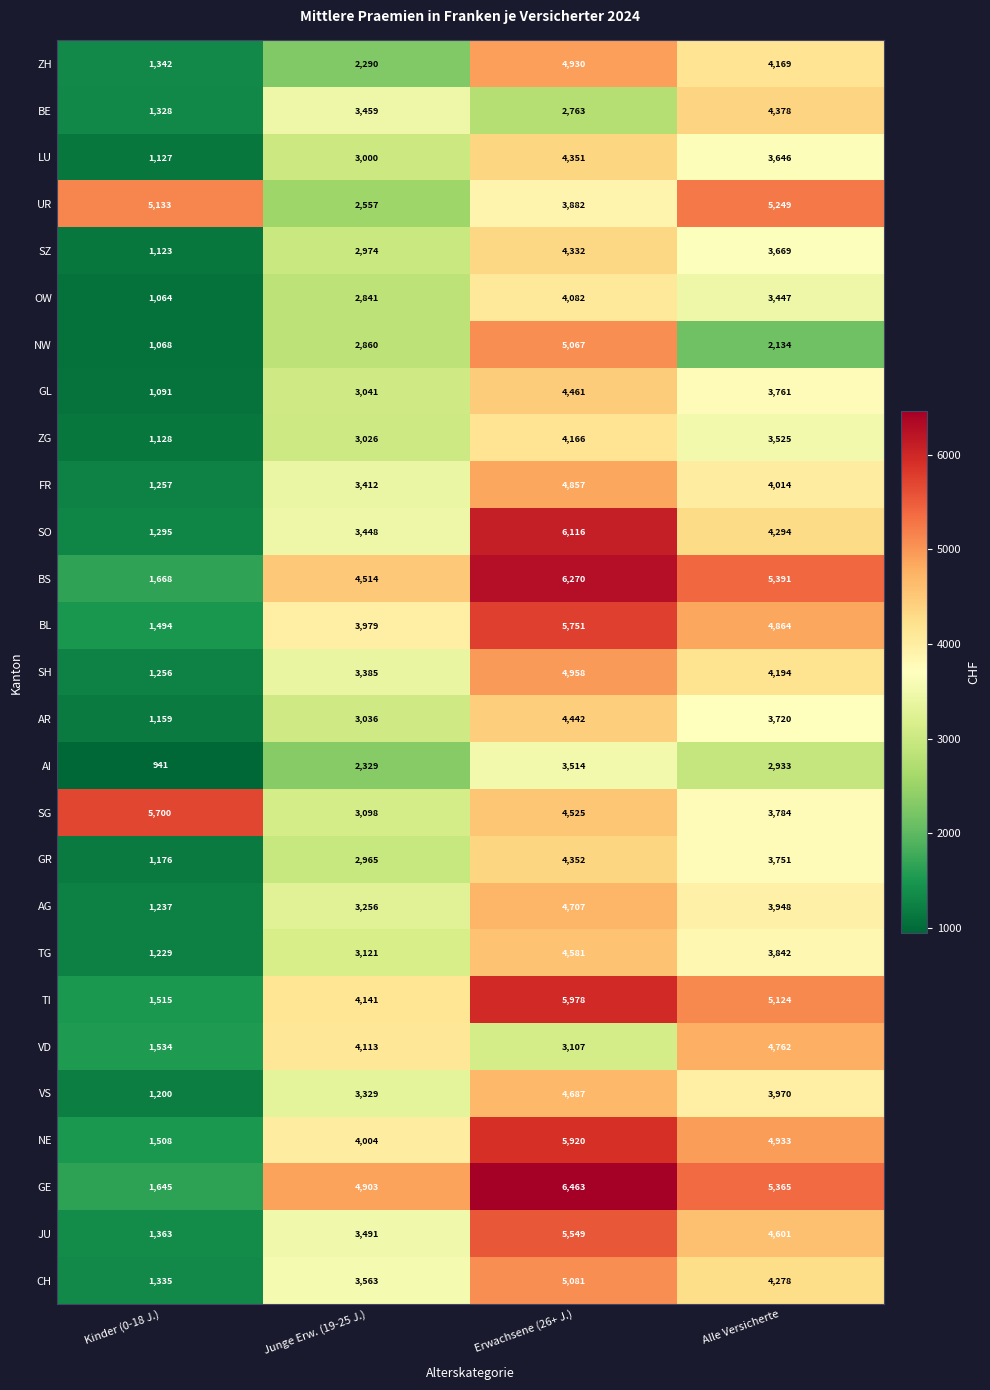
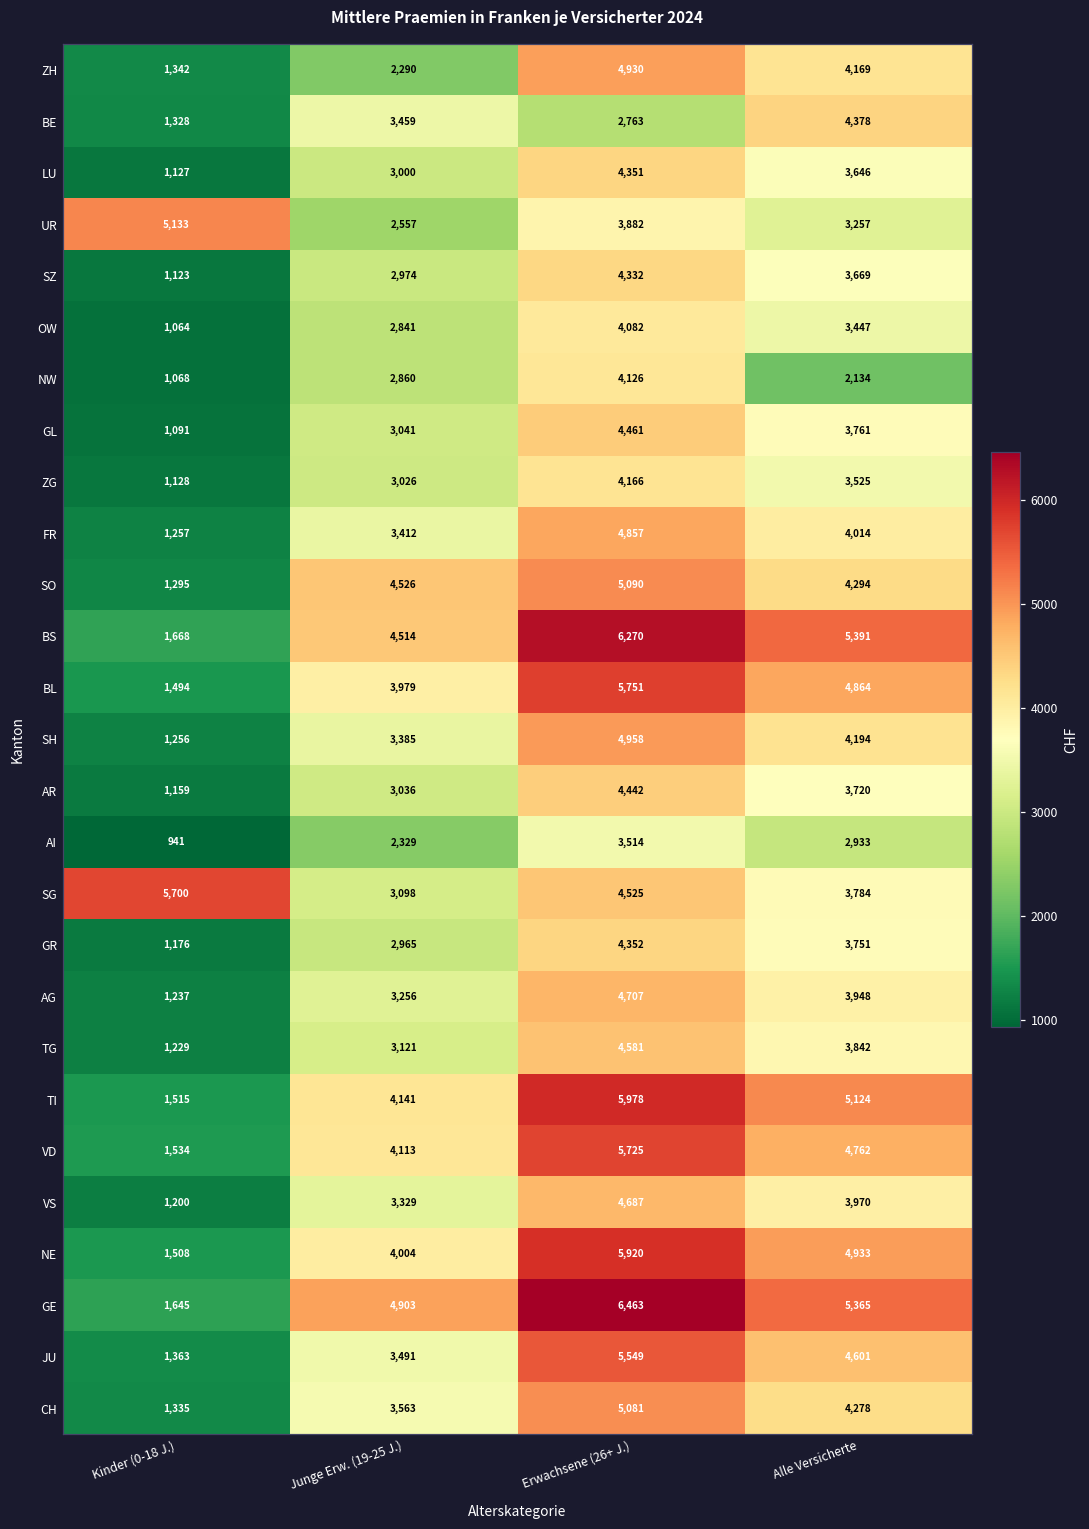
  {
    "ZH": {
      "Kinder (0-18 J.)": "1,342",
      "Junge Erw. (19-25 J.)": "2,290",
      "Erwachsene (26+ J.)": "4,930",
      "Alle Versicherte": "4,169"
    },
    "BE": {
      "Kinder (0-18 J.)": "1,328",
      "Junge Erw. (19-25 J.)": "3,459",
      "Erwachsene (26+ J.)": "2,763",
      "Alle Versicherte": "4,378"
    },
    "LU": {
      "Kinder (0-18 J.)": "1,127",
      "Junge Erw. (19-25 J.)": "3,000",
      "Erwachsene (26+ J.)": "4,351",
      "Alle Versicherte": "3,646"
    },
    "UR": {
      "Kinder (0-18 J.)": "5,133",
      "Junge Erw. (19-25 J.)": "2,557",
      "Erwachsene (26+ J.)": "3,882",
-     "Alle Versicherte": "5,249"
+     "Alle Versicherte": "3,257"
    },
    "SZ": {
      "Kinder (0-18 J.)": "1,123",
      "Junge Erw. (19-25 J.)": "2,974",
      "Erwachsene (26+ J.)": "4,332",
      "Alle Versicherte": "3,669"
    },
    "OW": {
      "Kinder (0-18 J.)": "1,064",
      "Junge Erw. (19-25 J.)": "2,841",
      "Erwachsene (26+ J.)": "4,082",
      "Alle Versicherte": "3,447"
    },
    "NW": {
      "Kinder (0-18 J.)": "1,068",
      "Junge Erw. (19-25 J.)": "2,860",
-     "Erwachsene (26+ J.)": "5,067",
+     "Erwachsene (26+ J.)": "4,126",
      "Alle Versicherte": "2,134"
    },
    "GL": {
      "Kinder (0-18 J.)": "1,091",
      "Junge Erw. (19-25 J.)": "3,041",
      "Erwachsene (26+ J.)": "4,461",
      "Alle Versicherte": "3,761"
    },
    "ZG": {
      "Kinder (0-18 J.)": "1,128",
      "Junge Erw. (19-25 J.)": "3,026",
      "Erwachsene (26+ J.)": "4,166",
      "Alle Versicherte": "3,525"
    },
    "FR": {
      "Kinder (0-18 J.)": "1,257",
      "Junge Erw. (19-25 J.)": "3,412",
      "Erwachsene (26+ J.)": "4,857",
      "Alle Versicherte": "4,014"
    },
    "SO": {
      "Kinder (0-18 J.)": "1,295",
-     "Junge Erw. (19-25 J.)": "3,448",
-     "Erwachsene (26+ J.)": "6,116",
+     "Junge Erw. (19-25 J.)": "4,526",
+     "Erwachsene (26+ J.)": "5,090",
      "Alle Versicherte": "4,294"
    },
    "BS": {
      "Kinder (0-18 J.)": "1,668",
      "Junge Erw. (19-25 J.)": "4,514",
      "Erwachsene (26+ J.)": "6,270",
      "Alle Versicherte": "5,391"
    },
    "BL": {
      "Kinder (0-18 J.)": "1,494",
      "Junge Erw. (19-25 J.)": "3,979",
      "Erwachsene (26+ J.)": "5,751",
      "Alle Versicherte": "4,864"
    },
    "SH": {
      "Kinder (0-18 J.)": "1,256",
      "Junge Erw. (19-25 J.)": "3,385",
      "Erwachsene (26+ J.)": "4,958",
      "Alle Versicherte": "4,194"
    },
    "AR": {
      "Kinder (0-18 J.)": "1,159",
      "Junge Erw. (19-25 J.)": "3,036",
      "Erwachsene (26+ J.)": "4,442",
      "Alle Versicherte": "3,720"
    },
    "AI": {
      "Kinder (0-18 J.)": "941",
      "Junge Erw. (19-25 J.)": "2,329",
      "Erwachsene (26+ J.)": "3,514",
      "Alle Versicherte": "2,933"
    },
    "SG": {
      "Kinder (0-18 J.)": "5,700",
      "Junge Erw. (19-25 J.)": "3,098",
      "Erwachsene (26+ J.)": "4,525",
      "Alle Versicherte": "3,784"
    },
    "GR": {
      "Kinder (0-18 J.)": "1,176",
      "Junge Erw. (19-25 J.)": "2,965",
      "Erwachsene (26+ J.)": "4,352",
      "Alle Versicherte": "3,751"
    },
    "AG": {
      "Kinder (0-18 J.)": "1,237",
      "Junge Erw. (19-25 J.)": "3,256",
      "Erwachsene (26+ J.)": "4,707",
      "Alle Versicherte": "3,948"
    },
    "TG": {
      "Kinder (0-18 J.)": "1,229",
      "Junge Erw. (19-25 J.)": "3,121",
      "Erwachsene (26+ J.)": "4,581",
      "Alle Versicherte": "3,842"
    },
    "TI": {
      "Kinder (0-18 J.)": "1,515",
      "Junge Erw. (19-25 J.)": "4,141",
      "Erwachsene (26+ J.)": "5,978",
      "Alle Versicherte": "5,124"
    },
    "VD": {
      "Kinder (0-18 J.)": "1,534",
      "Junge Erw. (19-25 J.)": "4,113",
-     "Erwachsene (26+ J.)": "3,107",
+     "Erwachsene (26+ J.)": "5,725",
      "Alle Versicherte": "4,762"
    },
    "VS": {
      "Kinder (0-18 J.)": "1,200",
      "Junge Erw. (19-25 J.)": "3,329",
      "Erwachsene (26+ J.)": "4,687",
      "Alle Versicherte": "3,970"
    },
    "NE": {
      "Kinder (0-18 J.)": "1,508",
      "Junge Erw. (19-25 J.)": "4,004",
      "Erwachsene (26+ J.)": "5,920",
      "Alle Versicherte": "4,933"
    },
    "GE": {
      "Kinder (0-18 J.)": "1,645",
      "Junge Erw. (19-25 J.)": "4,903",
      "Erwachsene (26+ J.)": "6,463",
      "Alle Versicherte": "5,365"
    },
    "JU": {
      "Kinder (0-18 J.)": "1,363",
      "Junge Erw. (19-25 J.)": "3,491",
      "Erwachsene (26+ J.)": "5,549",
      "Alle Versicherte": "4,601"
    },
    "CH": {
      "Kinder (0-18 J.)": "1,335",
      "Junge Erw. (19-25 J.)": "3,563",
      "Erwachsene (26+ J.)": "5,081",
      "Alle Versicherte": "4,278"
    }
  }
